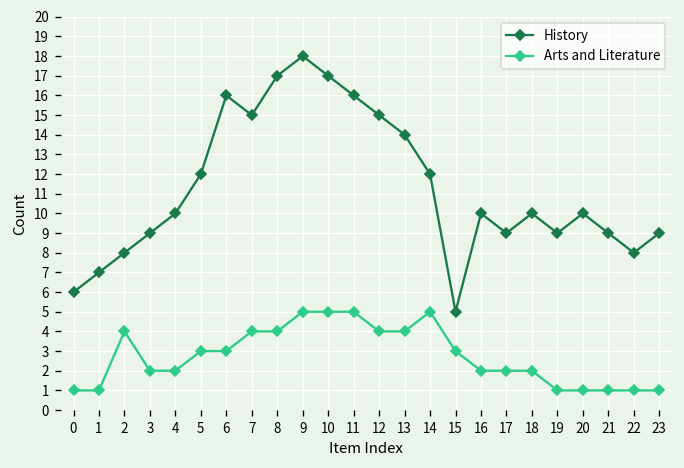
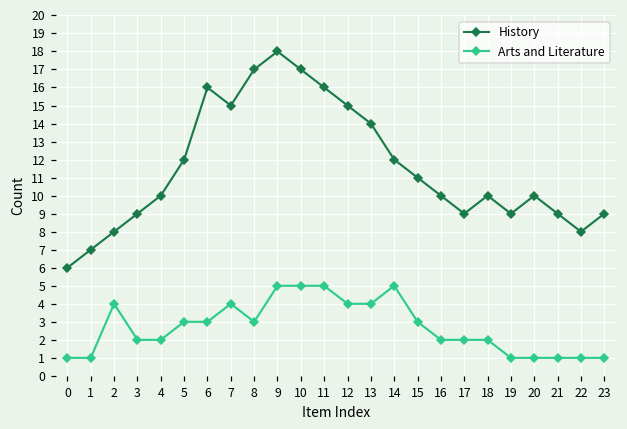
  {
    "History": {
      "0": 6,
      "1": 7,
      "2": 8,
      "3": 9,
      "4": 10,
      "5": 12,
      "6": 16,
      "7": 15,
      "8": 17,
      "9": 18,
      "10": 17,
      "11": 16,
      "12": 15,
      "13": 14,
      "14": 12,
-     "15": 5,
+     "15": 11,
      "16": 10,
      "17": 9,
      "18": 10,
      "19": 9,
      "20": 10,
      "21": 9,
      "22": 8,
      "23": 9
    },
    "Arts and Literature": {
      "0": 1,
      "1": 1,
      "2": 4,
      "3": 2,
      "4": 2,
      "5": 3,
      "6": 3,
      "7": 4,
-     "8": 4,
+     "8": 3,
      "9": 5,
      "10": 5,
      "11": 5,
      "12": 4,
      "13": 4,
      "14": 5,
      "15": 3,
      "16": 2,
      "17": 2,
      "18": 2,
      "19": 1,
      "20": 1,
      "21": 1,
      "22": 1,
      "23": 1
    }
  }
